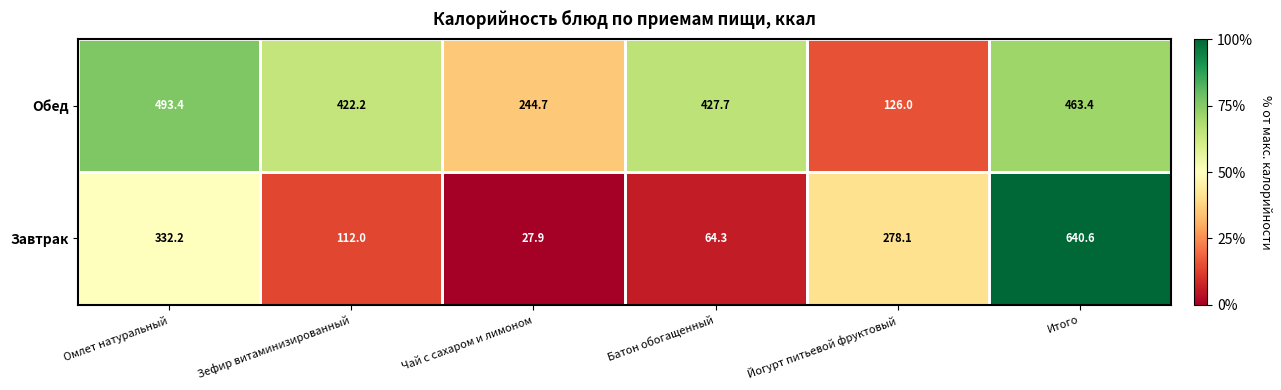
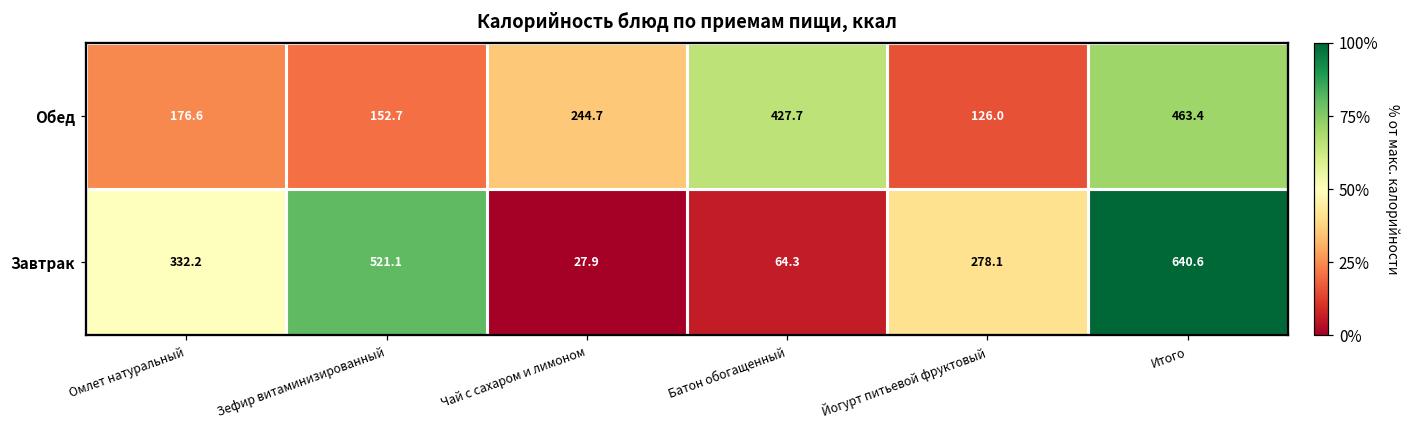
  {
    "Обед": {
-     "Омлет натуральный": 493.4,
-     "Зефир витаминизированный": 422.2,
+     "Омлет натуральный": 176.6,
+     "Зефир витаминизированный": 152.7,
      "Чай с сахаром и лимоном": 244.7,
      "Батон обогащенный": 427.7,
      "Йогурт питьевой фруктовый": 126.0,
      "Итого": 463.4
    },
    "Завтрак": {
      "Омлет натуральный": 332.2,
-     "Зефир витаминизированный": 112.0,
+     "Зефир витаминизированный": 521.1,
      "Чай с сахаром и лимоном": 27.9,
      "Батон обогащенный": 64.3,
      "Йогурт питьевой фруктовый": 278.1,
      "Итого": 640.6
    }
  }
